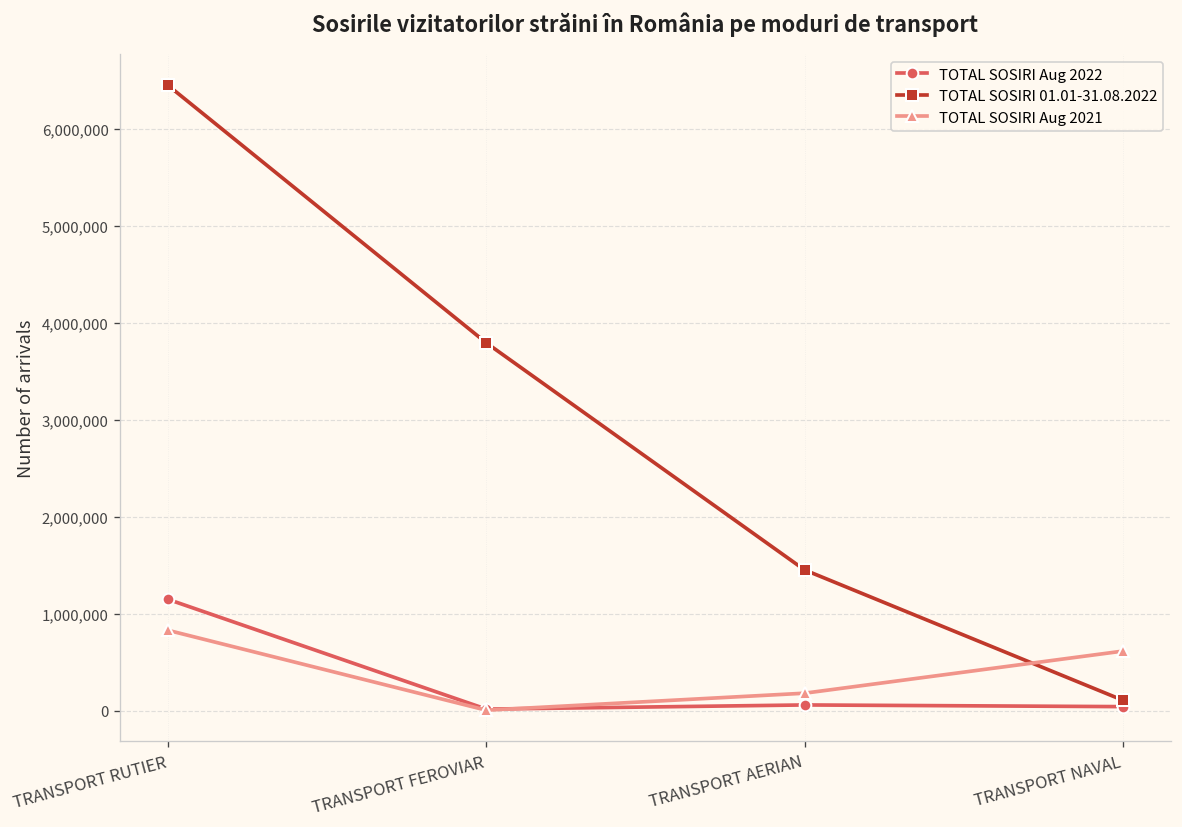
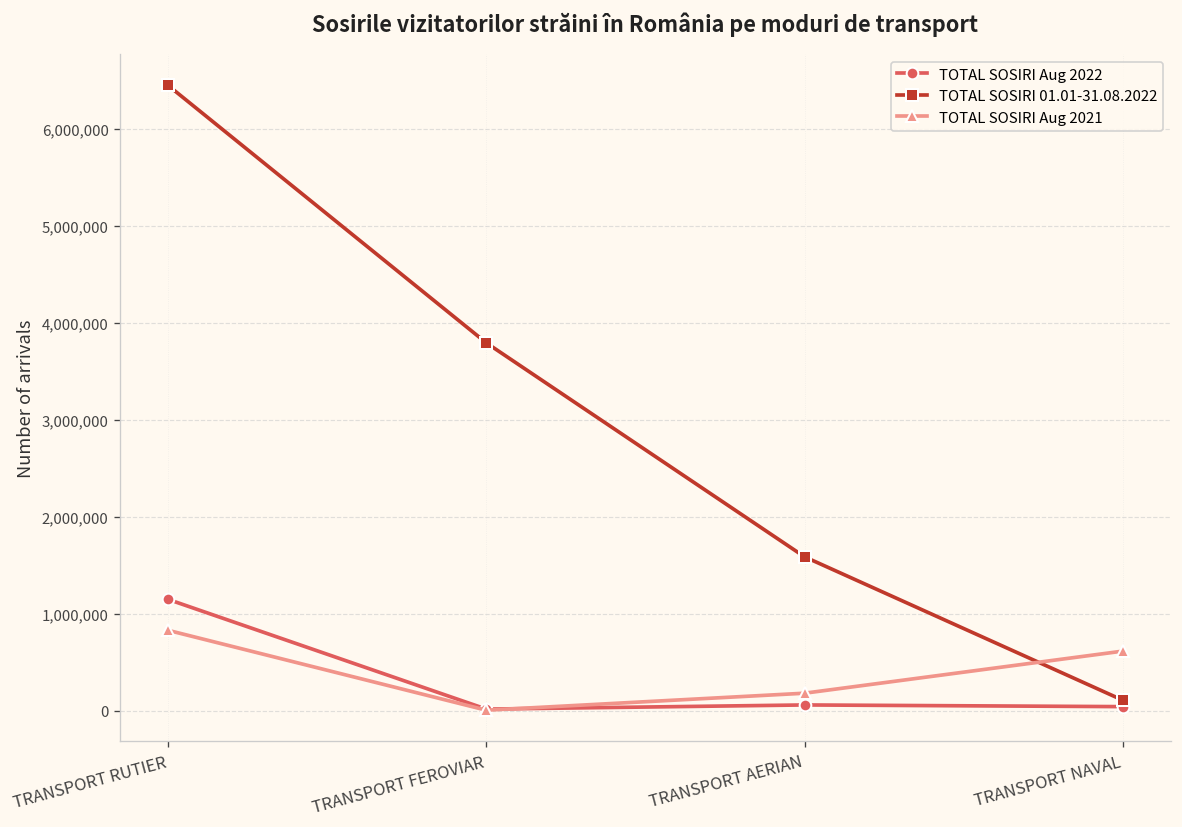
  {
    "TOTAL SOSIRI Aug 2022": {
      "TRANSPORT RUTIER": "1,200,000",
      "TRANSPORT AERIAN": "100,000",
      "TRANSPORT NAVAL": "0"
    },
    "TOTAL SOSIRI 01.01-31.08.2022": {
      "TRANSPORT RUTIER": "6,500,000",
      "TRANSPORT FEROVIAR": "3,800,000",
-     "TRANSPORT AERIAN": "1,500,000",
+     "TRANSPORT AERIAN": "1,600,000",
      "TRANSPORT NAVAL": "100,000"
    },
    "TOTAL SOSIRI Aug 2021": {
      "TRANSPORT RUTIER": "800,000",
      "TRANSPORT AERIAN": "200,000",
      "TRANSPORT NAVAL": "600,000"
    }
  }
